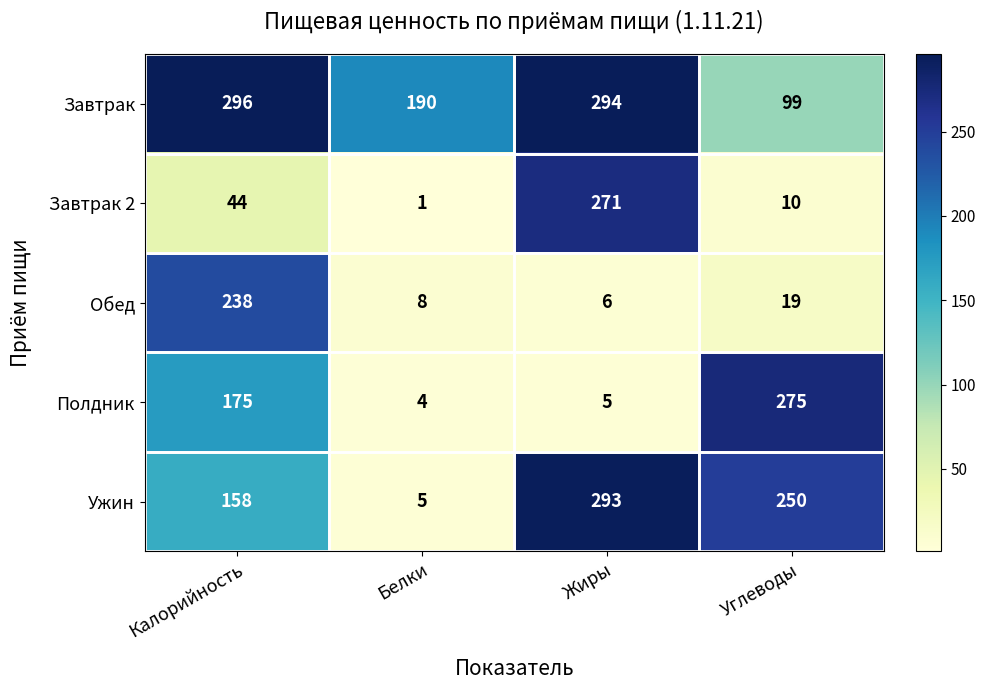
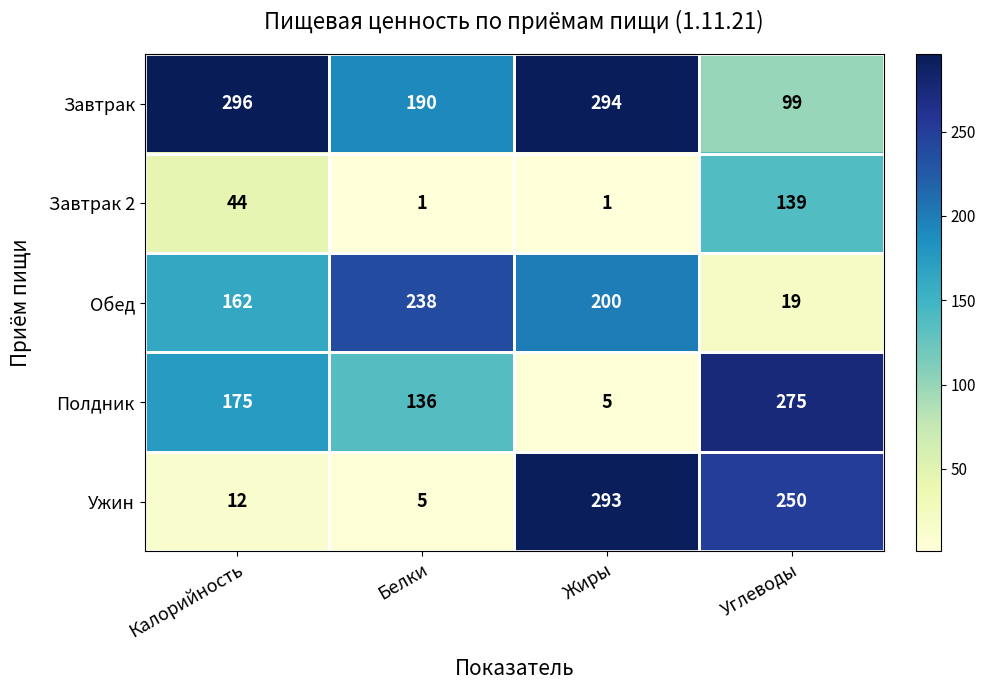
  {
    "Завтрак": {
      "Калорийность": 296,
      "Белки": 190,
      "Жиры": 294,
      "Углеводы": 99
    },
    "Завтрак 2": {
      "Калорийность": 44,
      "Белки": 1,
-     "Жиры": 271,
-     "Углеводы": 10
+     "Жиры": 1,
+     "Углеводы": 139
    },
    "Обед": {
-     "Калорийность": 238,
-     "Белки": 8,
-     "Жиры": 6,
+     "Калорийность": 162,
+     "Белки": 238,
+     "Жиры": 200,
      "Углеводы": 19
    },
    "Полдник": {
      "Калорийность": 175,
-     "Белки": 4,
+     "Белки": 136,
      "Жиры": 5,
      "Углеводы": 275
    },
    "Ужин": {
-     "Калорийность": 158,
+     "Калорийность": 12,
      "Белки": 5,
      "Жиры": 293,
      "Углеводы": 250
    }
  }
